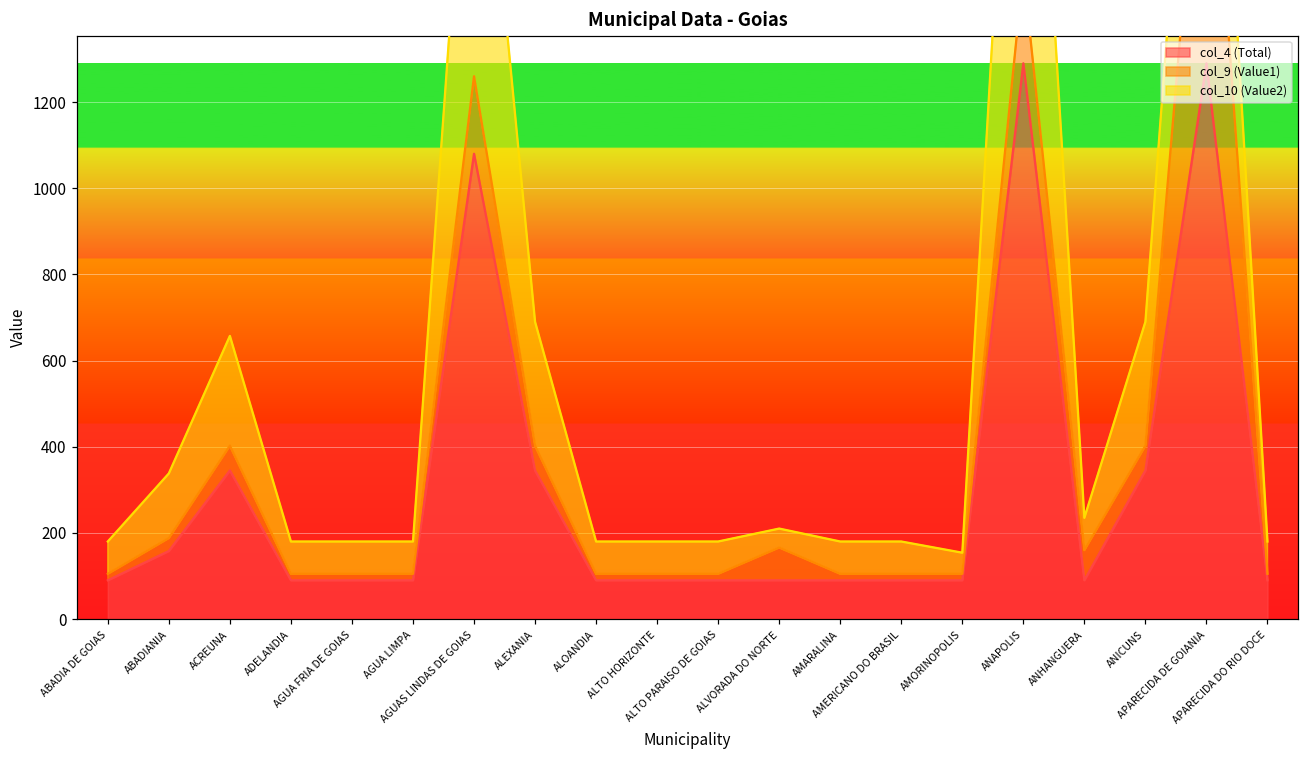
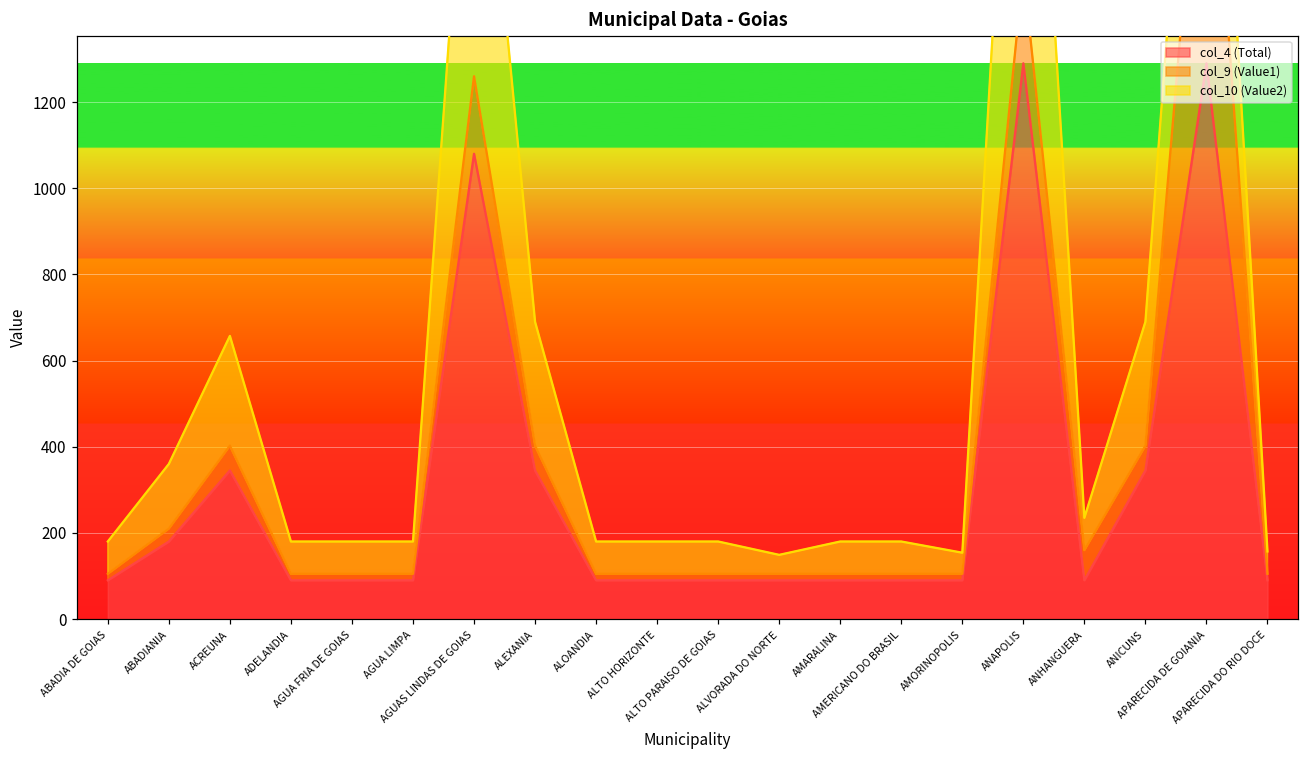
  {
    "col_4 (Total)": {
      "ABADIA DE GOIAS": 90,
-     "ABADIANIA": 160,
+     "ABADIANIA": 180,
      "ACREUNA": 350,
      "ADELANDIA": 90,
      "AGUA FRIA DE GOIAS": 90,
      "AGUA LIMPA": 90,
      "AGUAS LINDAS DE GOIAS": 1080,
      "ALEXANIA": 350,
      "ALOANDIA": 90,
      "ALTO HORIZONTE": 90,
      "ALTO PARAISO DE GOIAS": 90,
      "ALVORADA DO NORTE": 90,
      "AMARALINA": 90,
      "AMERICANO DO BRASIL": 90,
      "AMORINOPOLIS": 90,
      "ANAPOLIS": 1290,
      "ANHANGUERA": 90,
      "ANICUNS": 350,
      "APARECIDA DO RIO DOCE": 90
    },
    "col_9 (Value1)": {
      "ABADIA DE GOIAS": 20,
      "ABADIANIA": 30,
      "ACREUNA": 60,
      "ADELANDIA": 20,
      "AGUA FRIA DE GOIAS": 20,
      "AGUA LIMPA": 20,
      "AGUAS LINDAS DE GOIAS": 180,
      "ALEXANIA": 60,
      "ALOANDIA": 20,
      "ALTO HORIZONTE": 20,
      "ALTO PARAISO DE GOIAS": 20,
-     "ALVORADA DO NORTE": 80,
+     "ALVORADA DO NORTE": 20,
      "AMARALINA": 20,
      "AMERICANO DO BRASIL": 20,
      "AMORINOPOLIS": 20,
      "ANHANGUERA": 70,
      "ANICUNS": 60,
      "APARECIDA DO RIO DOCE": 20
    },
    "col_10 (Value2)": {
      "ABADIA DE GOIAS": 80,
      "ABADIANIA": 150,
      "ACREUNA": 250,
      "ADELANDIA": 80,
      "AGUA FRIA DE GOIAS": 80,
      "AGUA LIMPA": 80,
      "ALEXANIA": 290,
      "ALOANDIA": 80,
      "ALTO HORIZONTE": 80,
      "ALTO PARAISO DE GOIAS": 80,
      "ALVORADA DO NORTE": 40,
      "AMARALINA": 80,
      "AMERICANO DO BRASIL": 80,
      "AMORINOPOLIS": 50,
      "ANHANGUERA": 80,
      "ANICUNS": 290,
-     "APARECIDA DO RIO DOCE": 80
+     "APARECIDA DO RIO DOCE": 50
    }
  }
